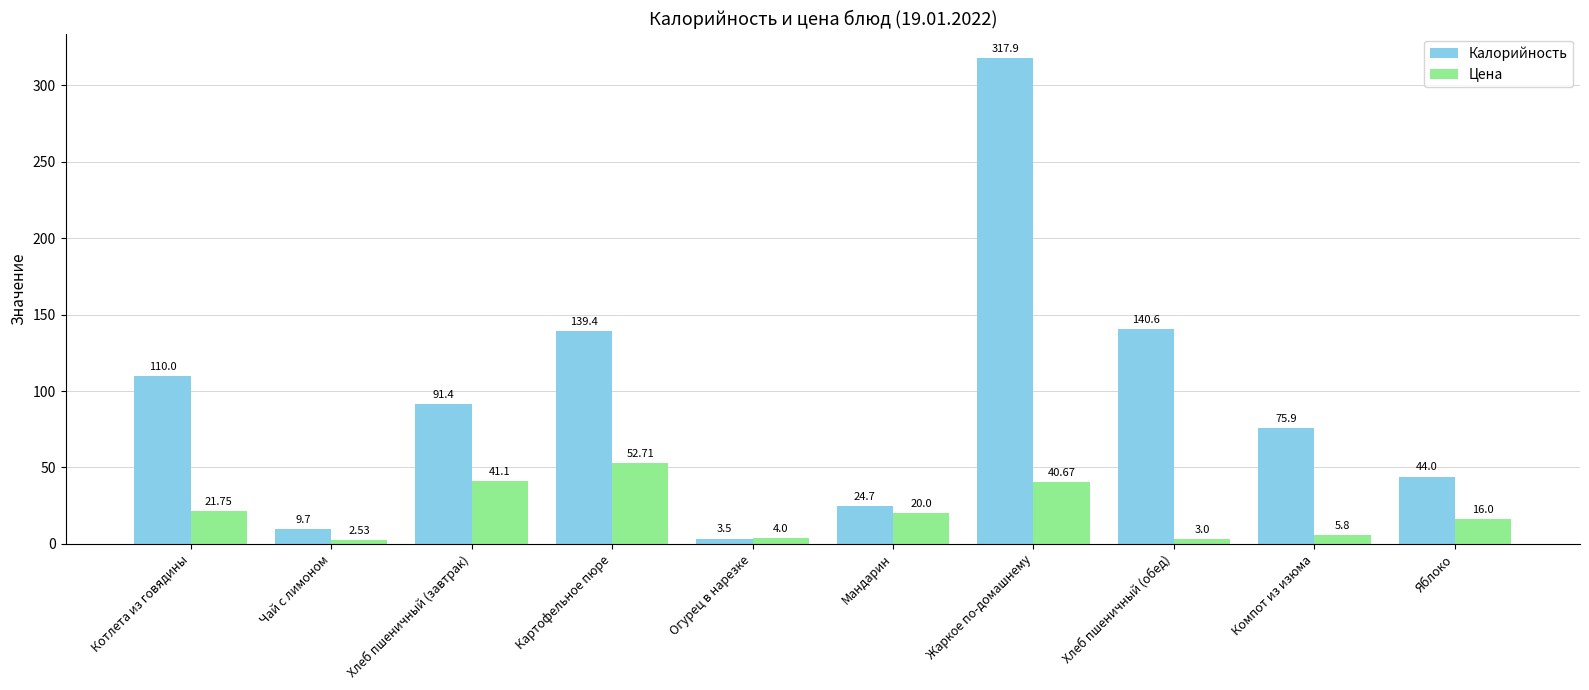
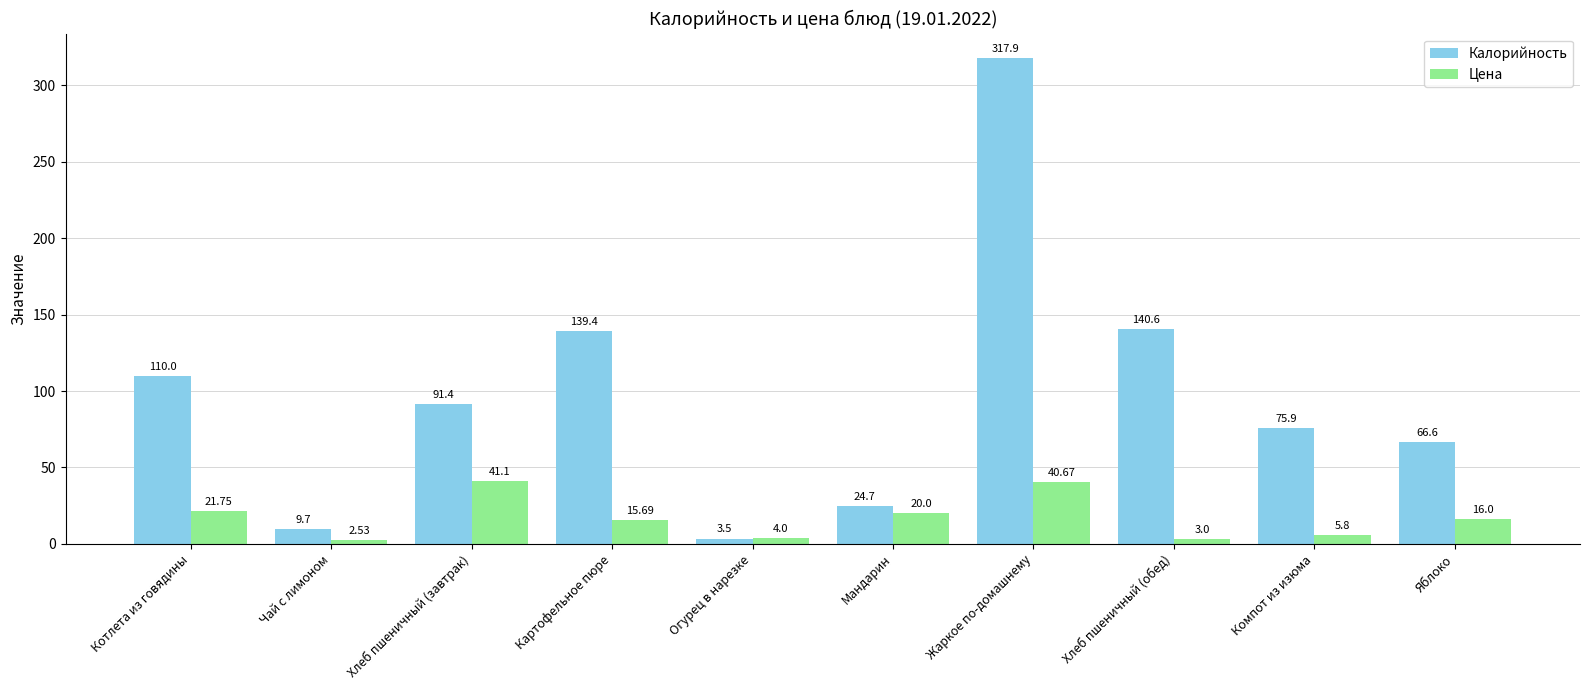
  {
    "Калорийность": {
      "Котлета из говядины": 110.0,
      "Чай с лимоном": 9.7,
      "Хлеб пшеничный (завтрак)": 91.4,
      "Картофельное пюре": 139.4,
      "Огурец в нарезке": 3.5,
      "Мандарин": 24.7,
      "Жаркое по-домашнему": 317.9,
      "Хлеб пшеничный (обед)": 140.6,
      "Компот из изюма": 75.9,
-     "Яблоко": 44.0
+     "Яблоко": 66.6
    },
    "Цена": {
      "Котлета из говядины": 21.75,
      "Чай с лимоном": 2.53,
      "Хлеб пшеничный (завтрак)": 41.1,
-     "Картофельное пюре": 52.71,
+     "Картофельное пюре": 15.69,
      "Огурец в нарезке": 4.0,
      "Мандарин": 20.0,
      "Жаркое по-домашнему": 40.67,
      "Хлеб пшеничный (обед)": 3.0,
      "Компот из изюма": 5.8,
      "Яблоко": 16.0
    }
  }
